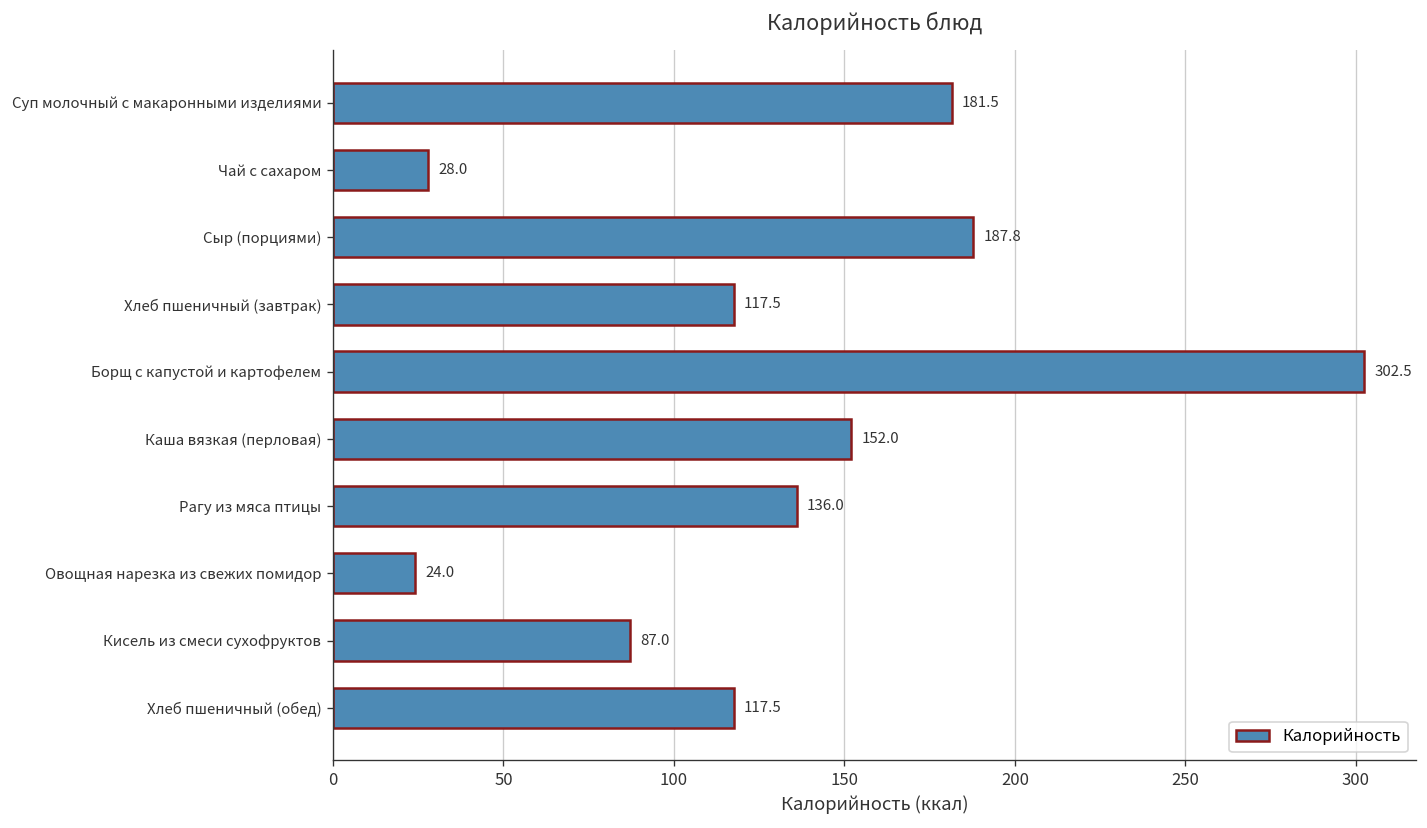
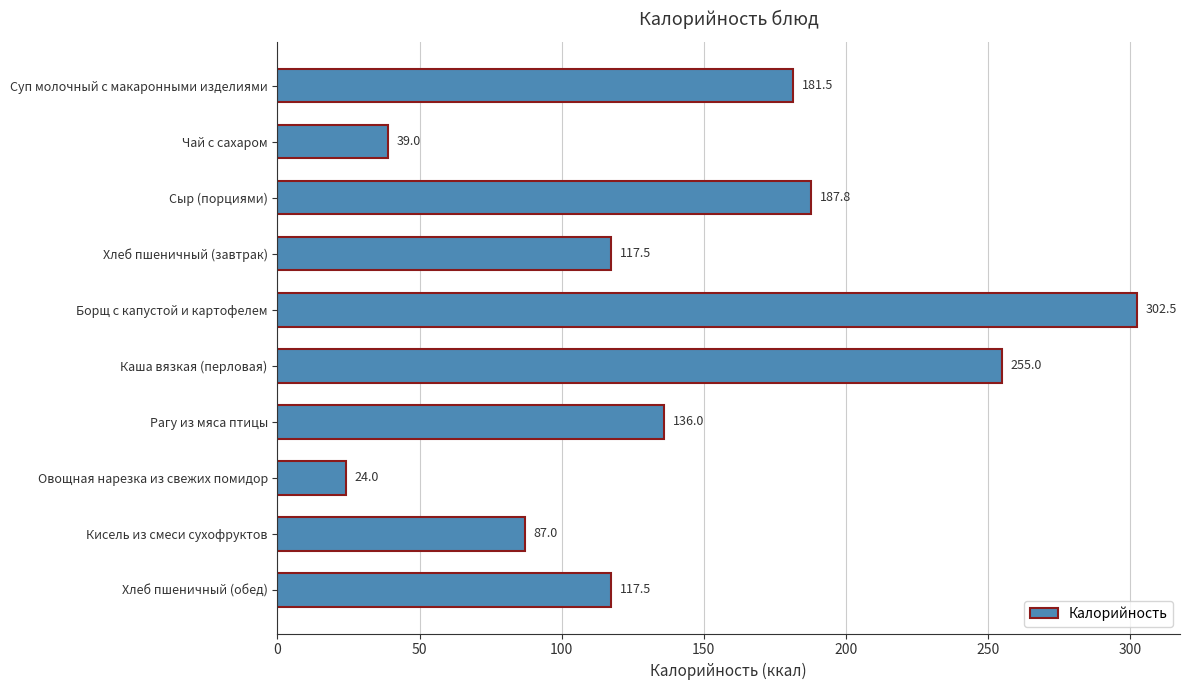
  {
    "Суп молочный с макаронными изделиями": 181.5,
-   "Чай с сахаром": 28.0,
+   "Чай с сахаром": 39.0,
    "Сыр (порциями)": 187.8,
    "Хлеб пшеничный (завтрак)": 117.5,
    "Борщ с капустой и картофелем": 302.5,
-   "Каша вязкая (перловая)": 152.0,
+   "Каша вязкая (перловая)": 255.0,
    "Рагу из мяса птицы": 136.0,
    "Овощная нарезка из свежих помидор": 24.0,
    "Кисель из смеси сухофруктов": 87.0,
    "Хлеб пшеничный (обед)": 117.5
  }
